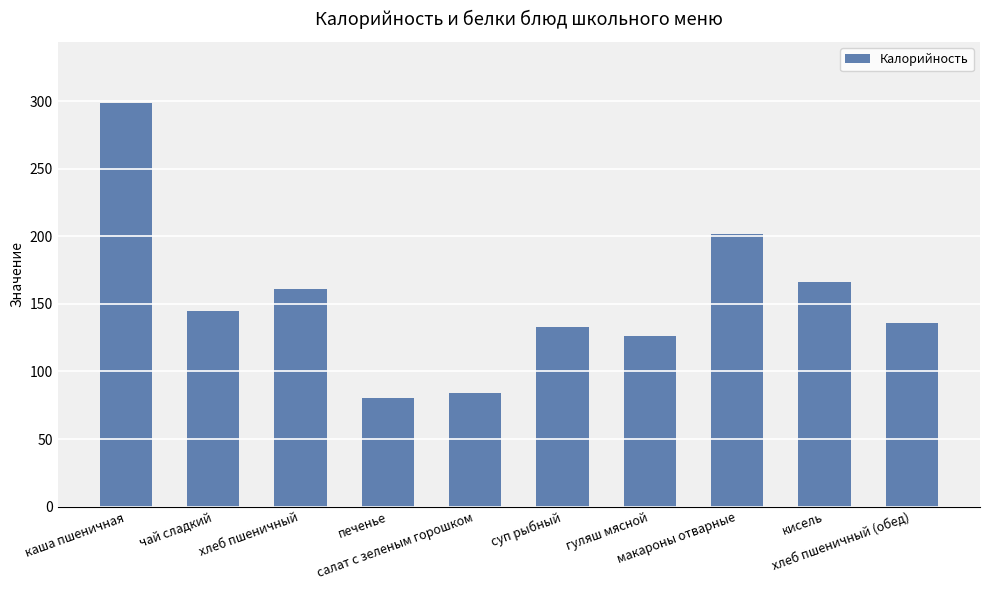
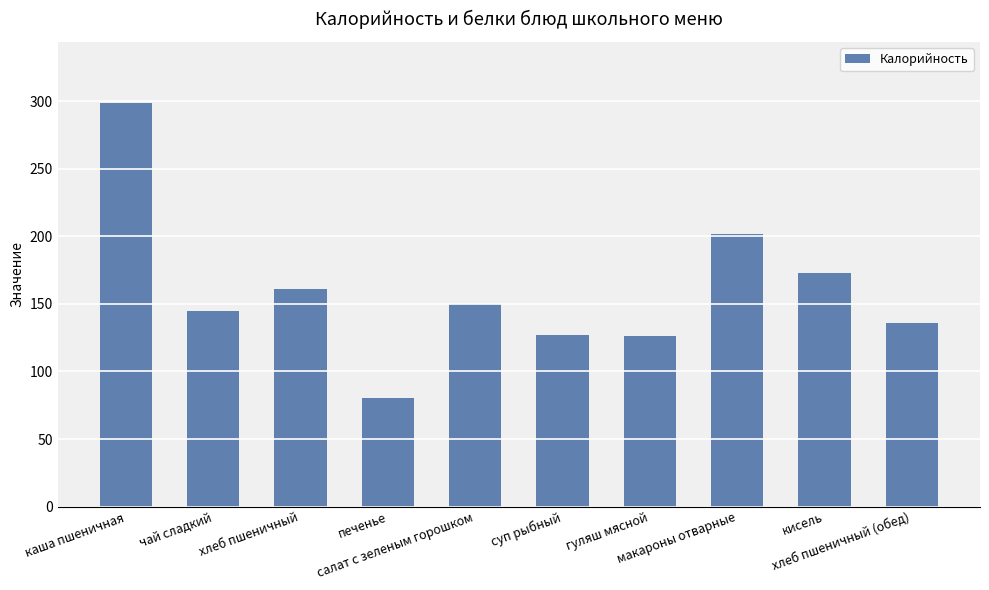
  {
    "каша пшеничная": 299,
    "чай сладкий": 145,
    "хлеб пшеничный": 161,
    "печенье": 80,
-   "салат с зеленым горошком": 84,
-   "суп рыбный": 133,
+   "салат с зеленым горошком": 150,
+   "суп рыбный": 127,
    "гуляш мясной": 126,
    "макароны отварные": 202,
-   "кисель": 166,
+   "кисель": 173,
    "хлеб пшеничный (обед)": 136
  }
